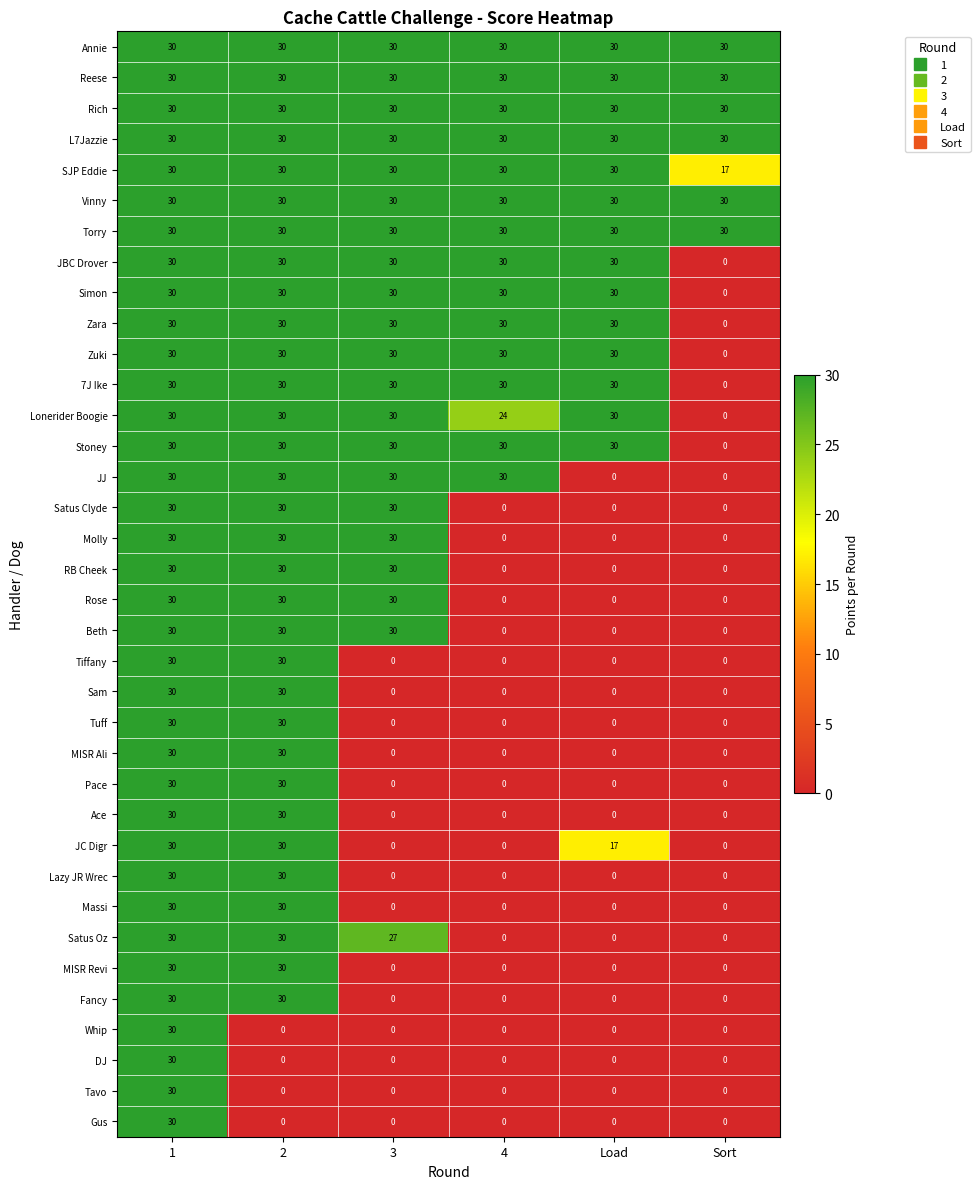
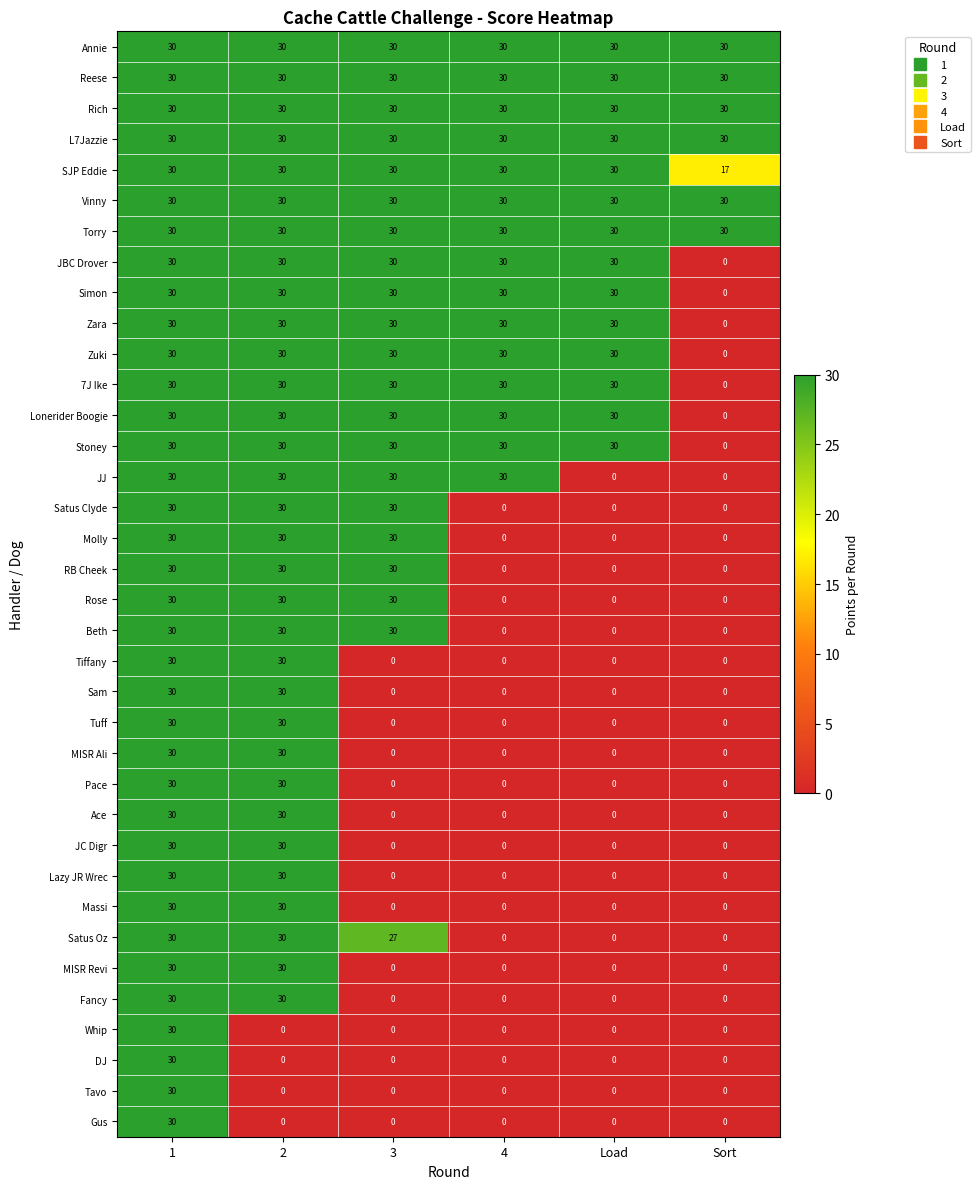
  {
    "Lonerider Boogie": {
      "1": 30,
      "2": 30,
      "3": 30,
-     "4": 24,
+     "4": 30,
      "Load": 30,
      "Sort": 0
    },
    "JC Digr": {
      "1": 30,
      "2": 30,
      "3": 0,
      "4": 0,
-     "Load": 17,
+     "Load": 0,
      "Sort": 0
    }
  }
